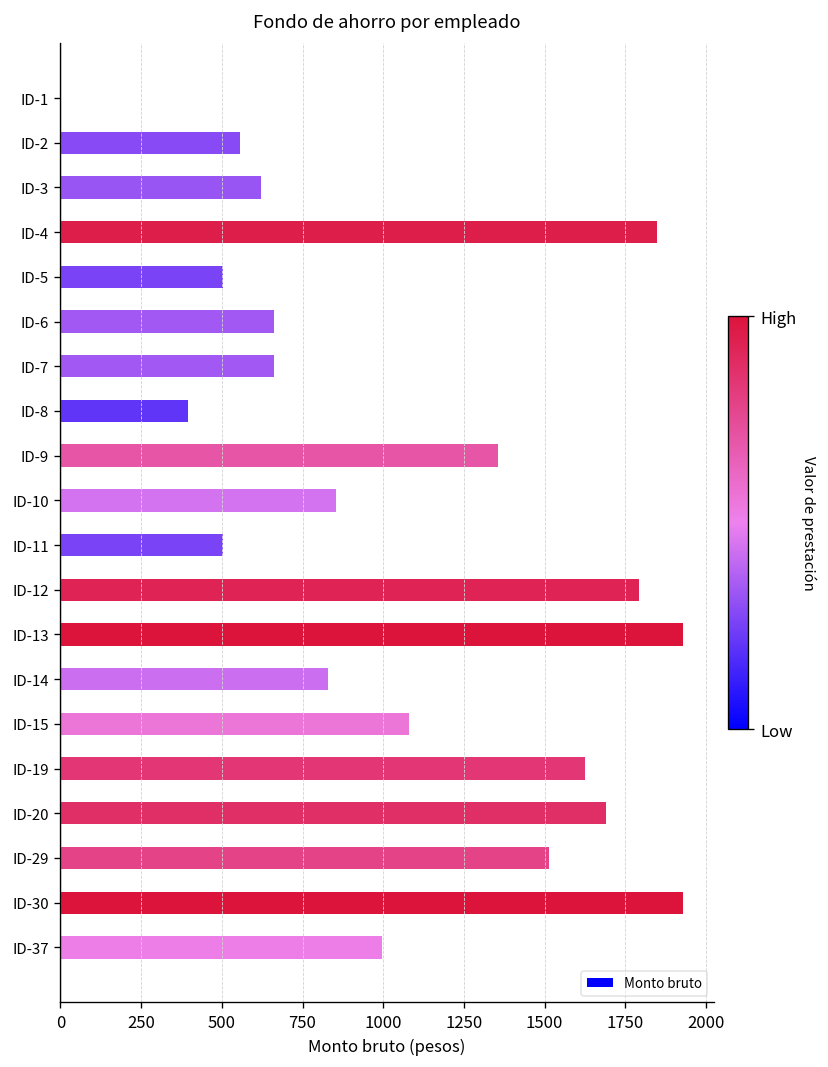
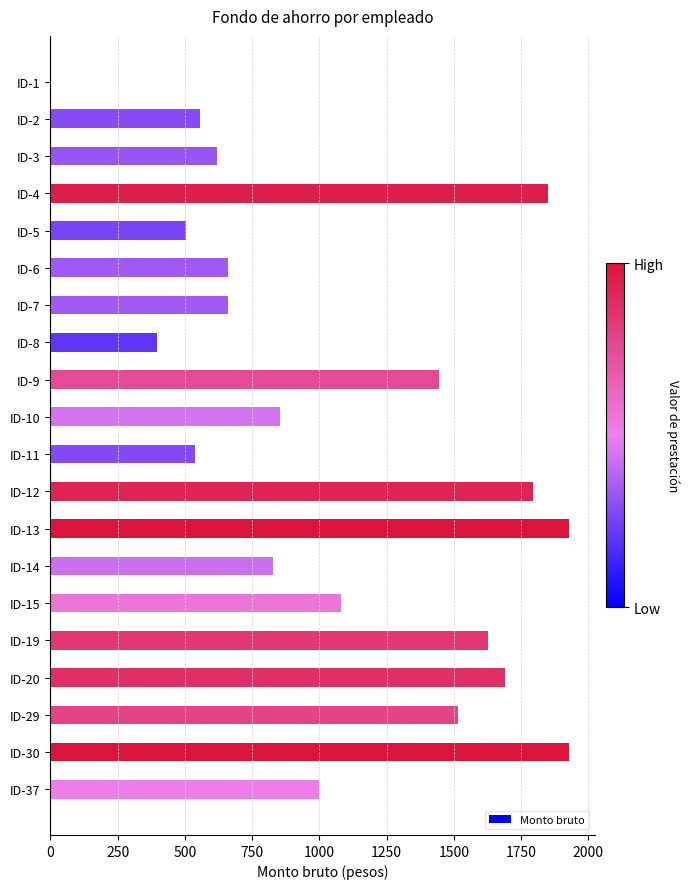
  {
    "ID-1": 0,
    "ID-2": 560,
    "ID-3": 620,
    "ID-4": 1850,
    "ID-5": 500,
    "ID-6": 660,
    "ID-7": 660,
    "ID-8": 400,
-   "ID-9": 1350,
+   "ID-9": 1440,
    "ID-10": 850,
-   "ID-11": 500,
+   "ID-11": 540,
    "ID-12": 1790,
    "ID-13": 1930,
    "ID-14": 830,
    "ID-15": 1080,
    "ID-19": 1630,
    "ID-20": 1690,
    "ID-29": 1510,
    "ID-30": 1930,
    "ID-37": 1000
  }
